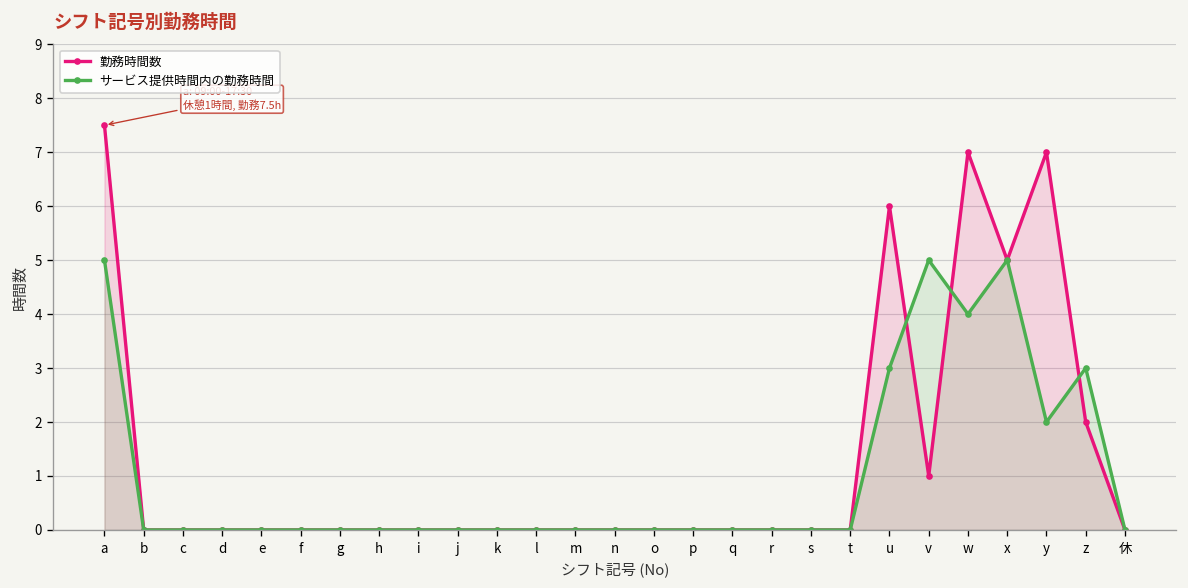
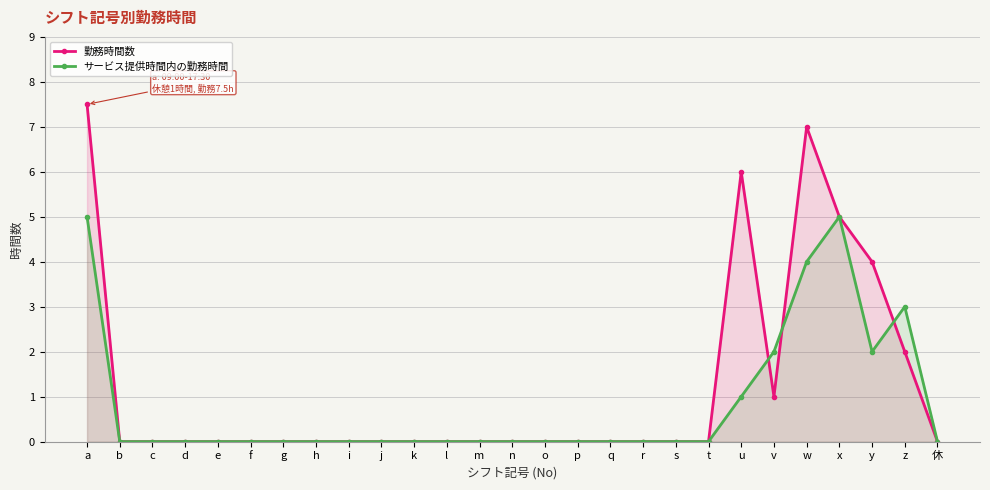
  {
    "勤務時間数": {
      "u": 6,
      "v": 1,
      "w": 7,
-     "y": 7,
+     "y": 4,
      "z": 2
    },
    "サービス提供時間内の勤務時間": {
      "a": 5,
-     "u": 3,
-     "v": 5,
+     "u": 1,
+     "v": 2,
      "w": 4,
      "y": 2,
      "z": 3
    }
  }
